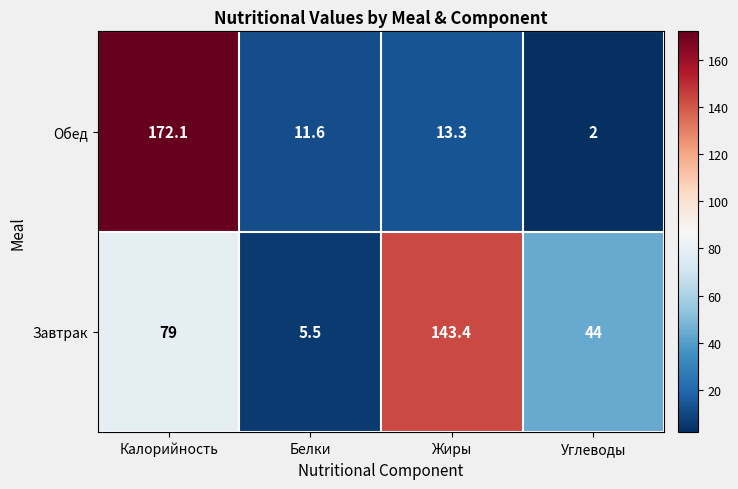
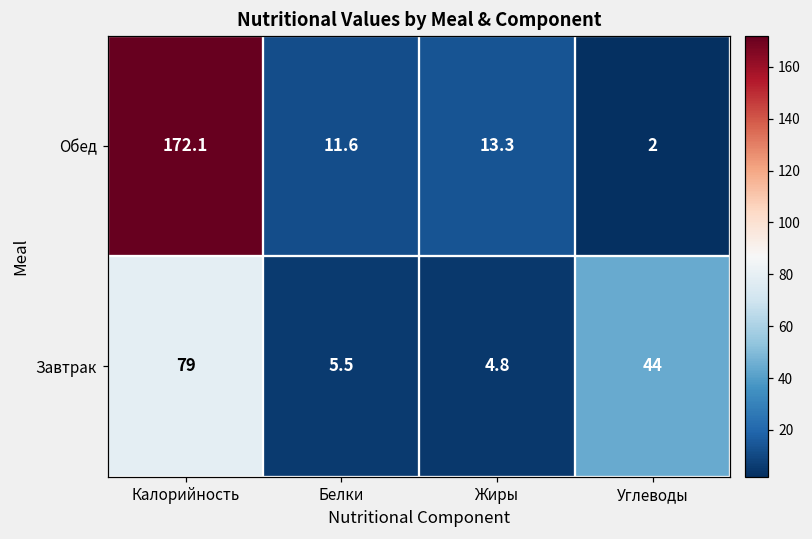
  {
    "Обед": {
      "Калорийность": 172.1,
      "Белки": 11.6,
      "Жиры": 13.3,
      "Углеводы": 2
    },
    "Завтрак": {
      "Калорийность": 79,
      "Белки": 5.5,
-     "Жиры": 143.4,
+     "Жиры": 4.8,
      "Углеводы": 44
    }
  }
